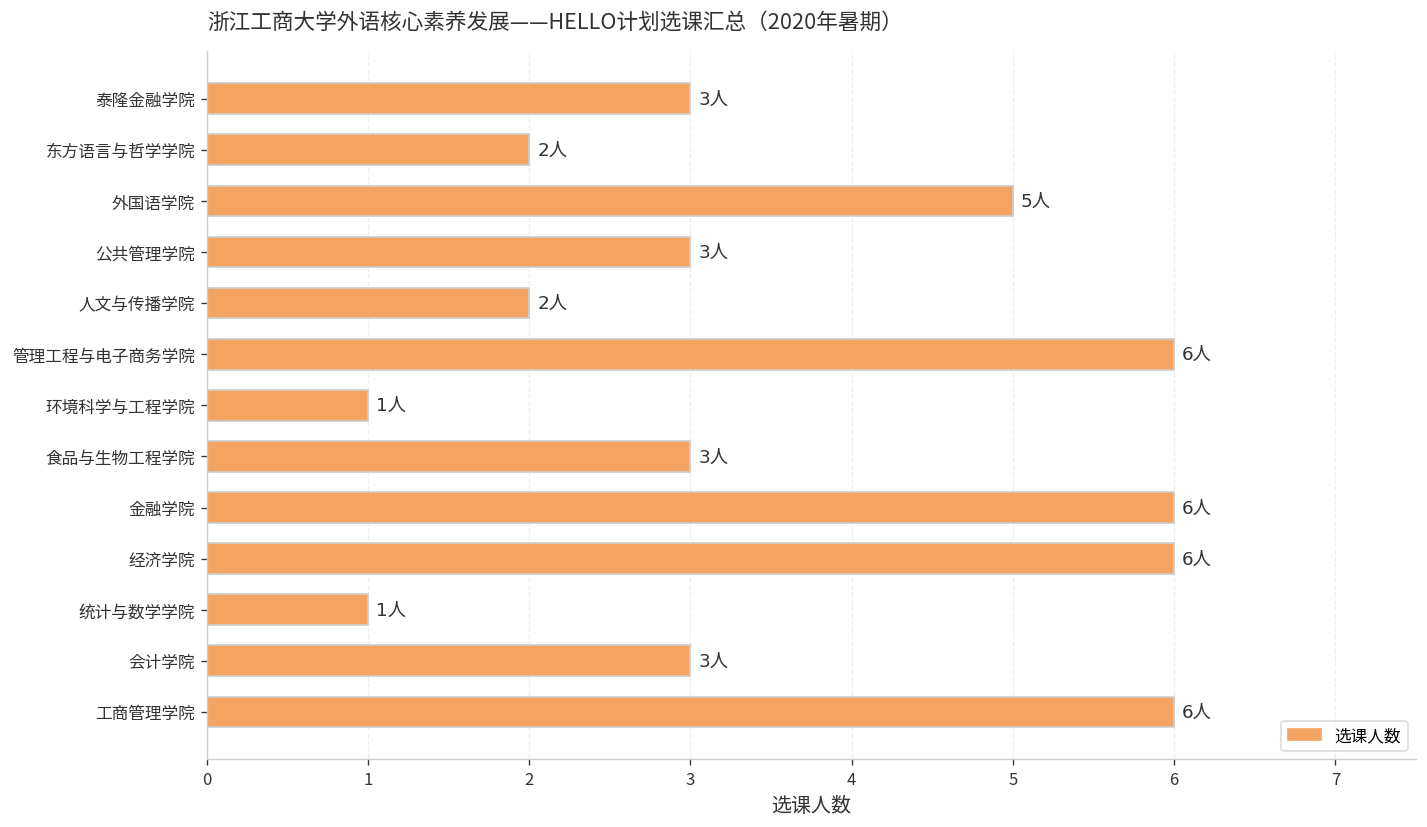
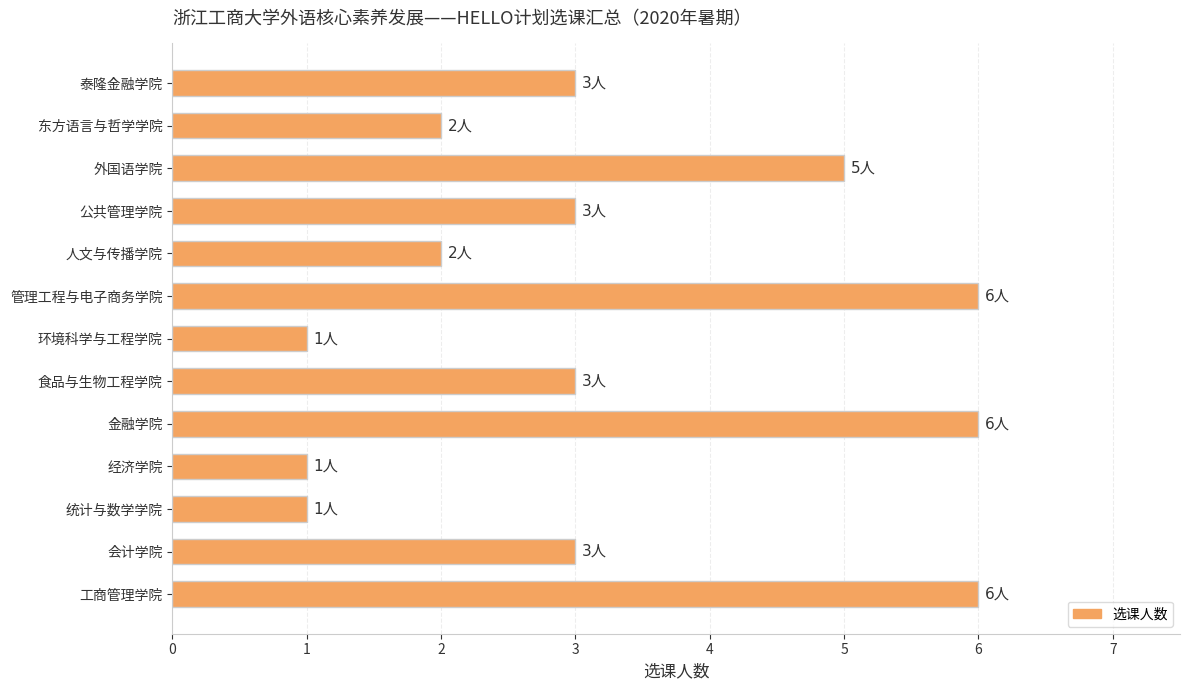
  {
    "泰隆金融学院": "3人",
    "东方语言与哲学学院": "2人",
    "外国语学院": "5人",
    "公共管理学院": "3人",
    "人文与传播学院": "2人",
    "管理工程与电子商务学院": "6人",
    "环境科学与工程学院": "1人",
    "食品与生物工程学院": "3人",
    "金融学院": "6人",
-   "经济学院": "6人",
+   "经济学院": "1人",
    "统计与数学学院": "1人",
    "会计学院": "3人",
    "工商管理学院": "6人"
  }
